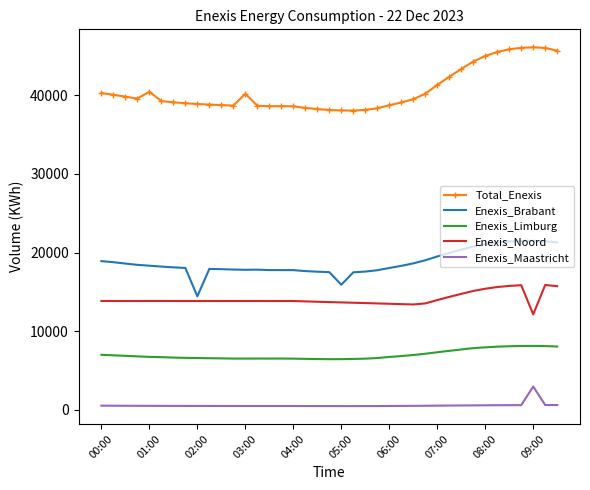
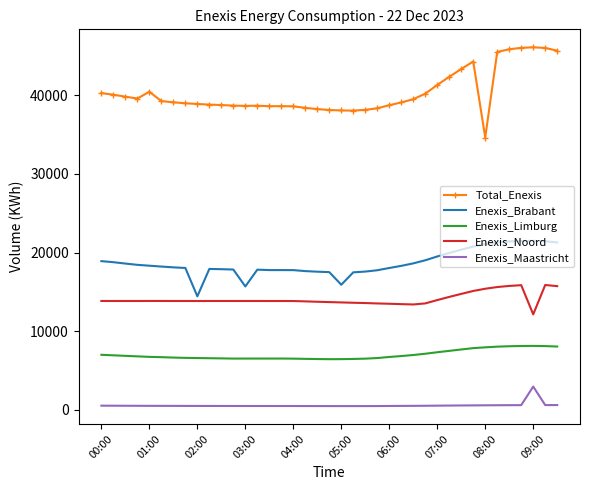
  {
    "Total_Enexis": {
      "00:00": 40000,
      "01:00": 40000,
      "02:00": 39000,
-     "03:00": 40000,
+     "03:00": 39000,
      "04:00": 39000,
      "05:00": 38000,
      "06:00": 39000,
      "07:00": 41000,
-     "08:00": 45000,
+     "08:00": 35000,
      "09:00": 46000
    },
    "Enexis_Brabant": {
      "00:00": 19000,
      "01:00": 18000,
      "02:00": 14000,
-     "03:00": 18000,
+     "03:00": 16000,
      "04:00": 18000,
      "05:00": 16000,
      "06:00": 18000,
      "07:00": 20000
    },
    "Enexis_Limburg": {
      "00:00": 7000,
      "01:00": 7000,
      "02:00": 7000,
      "03:00": 7000,
      "04:00": 7000,
      "05:00": 6000,
      "06:00": 7000,
      "07:00": 7000,
      "08:00": 8000,
      "09:00": 8000
    },
    "Enexis_Noord": {
      "00:00": 14000,
      "01:00": 14000,
      "02:00": 14000,
      "03:00": 14000,
      "04:00": 14000,
      "05:00": 14000,
      "06:00": 13000,
      "07:00": 14000,
      "08:00": 15000,
      "09:00": 12000
    },
    "Enexis_Maastricht": {
      "00:00": 1000,
      "01:00": 1000,
      "02:00": 0,
      "03:00": 0,
      "04:00": 0,
      "05:00": 0,
      "06:00": 0,
      "07:00": 1000,
      "08:00": 1000,
      "09:00": 3000
    }
  }
